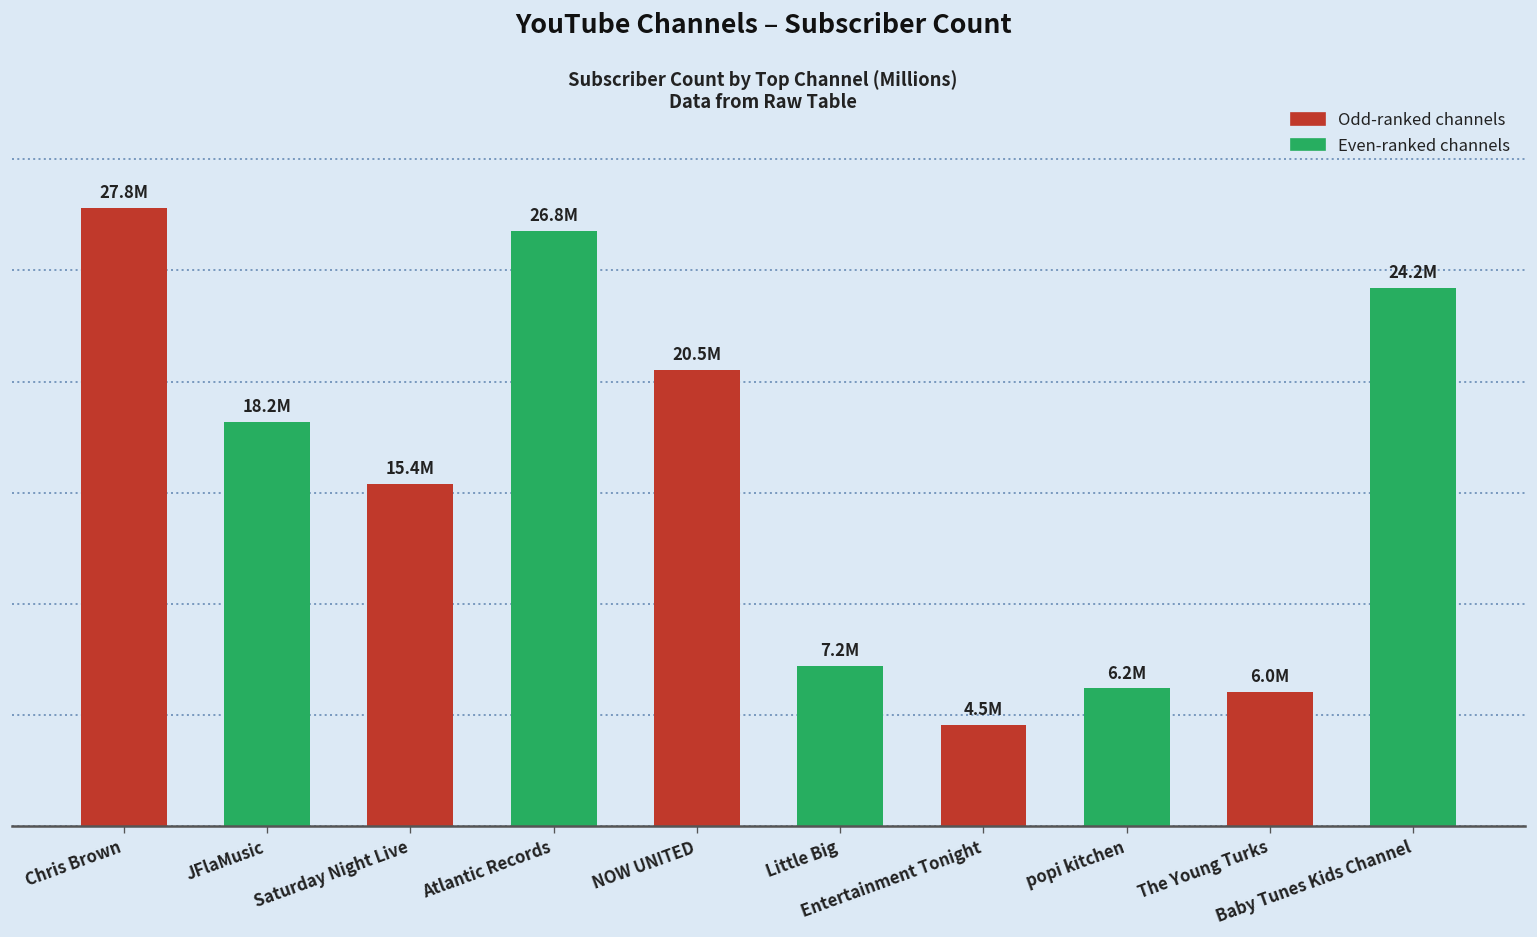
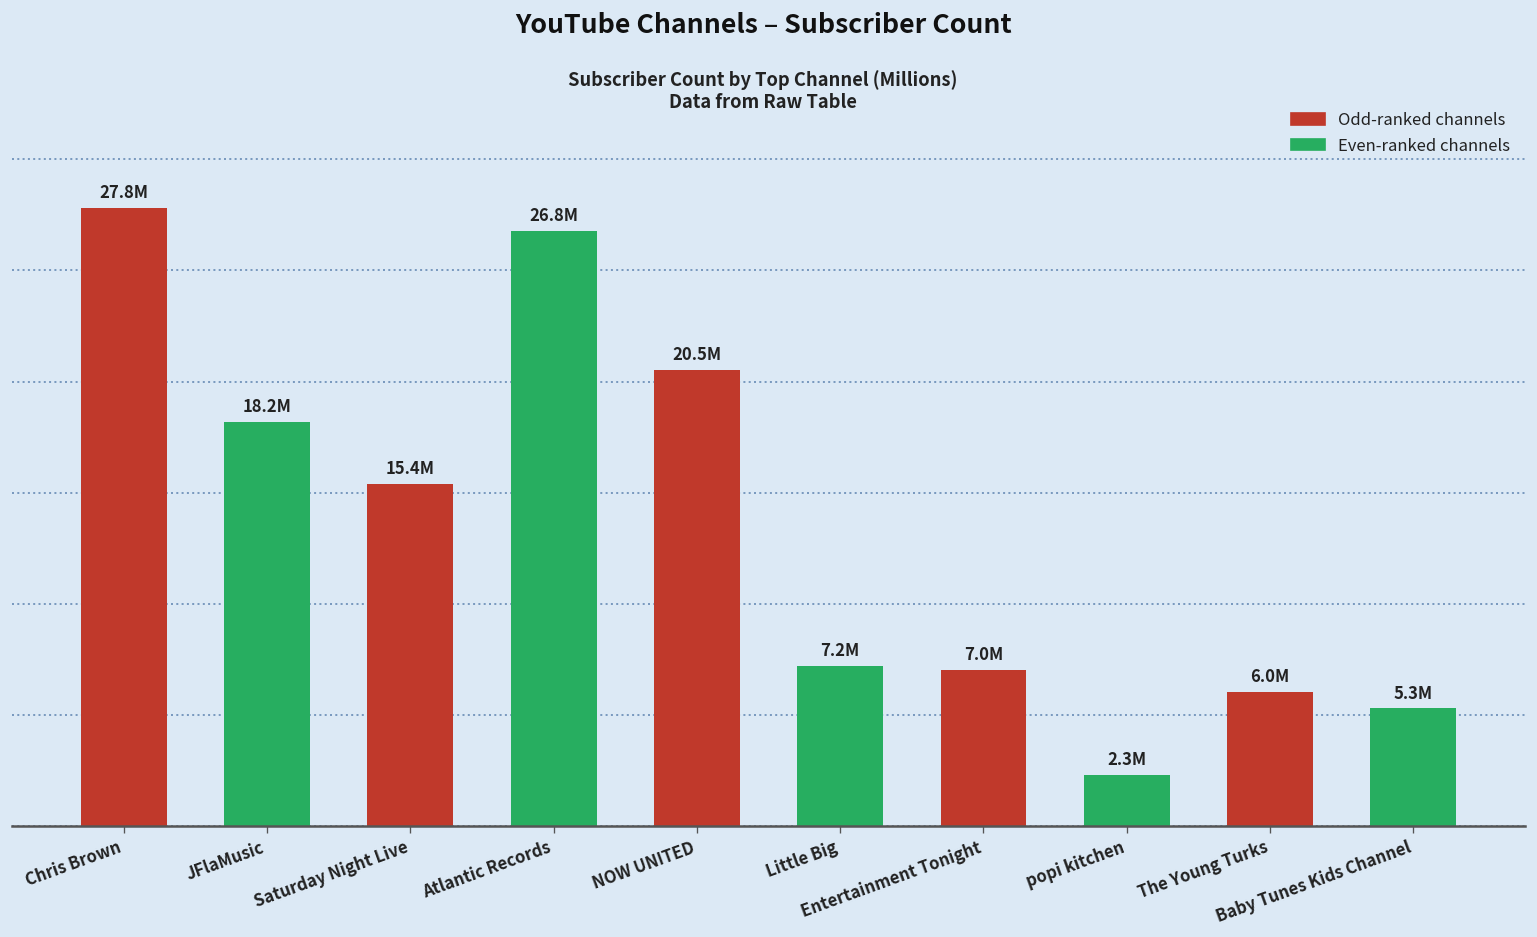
  {
    "Chris Brown": "27.8M",
    "JFlaMusic": "18.2M",
    "Saturday Night Live": "15.4M",
    "Atlantic Records": "26.8M",
    "NOW UNITED": "20.5M",
    "Little Big": "7.2M",
-   "Entertainment Tonight": "4.5M",
-   "popi kitchen": "6.2M",
+   "Entertainment Tonight": "7.0M",
+   "popi kitchen": "2.3M",
    "The Young Turks": "6.0M",
-   "Baby Tunes Kids Channel": "24.2M"
+   "Baby Tunes Kids Channel": "5.3M"
  }
